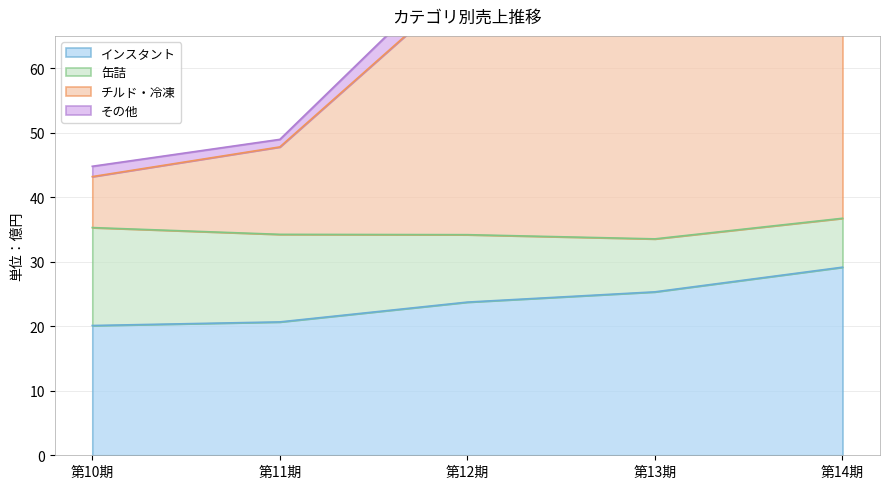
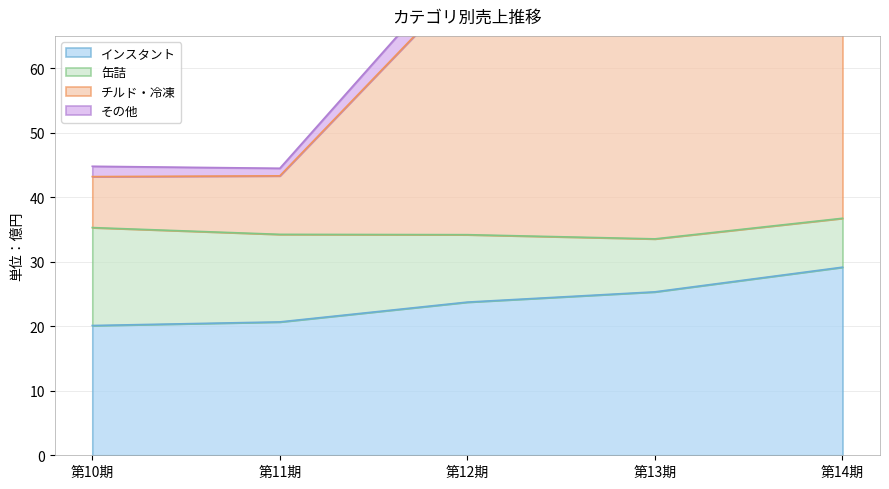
  {
    "チルド・冷凍": {
      "第10期": 8,
-     "第11期": 14
+     "第11期": 9
    },
    "その他": {
      "第10期": 2,
      "第11期": 1
    }
  }
